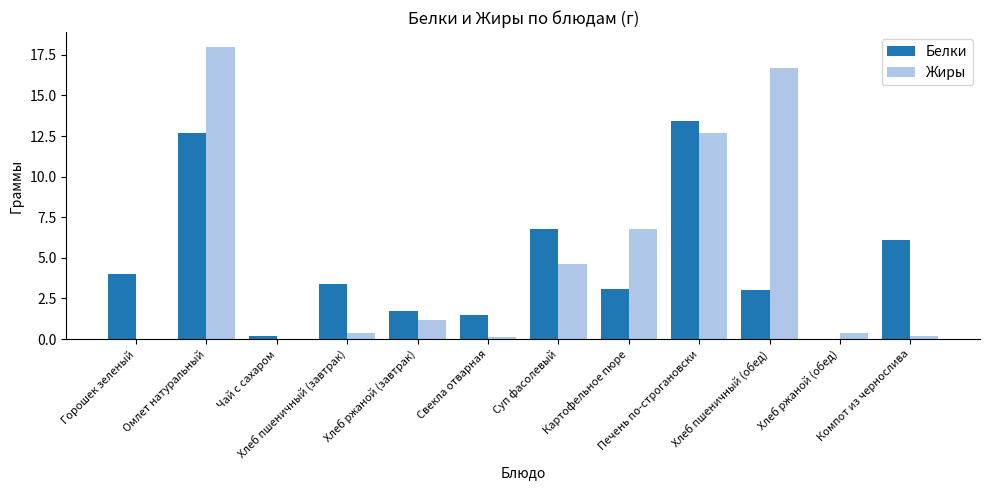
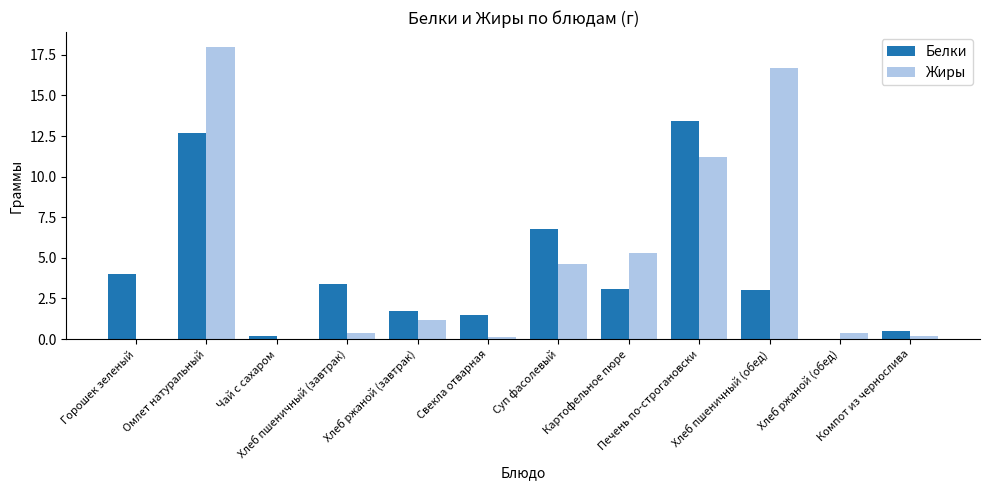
  {
    "Белки": {
      "Горошек зеленый": 4.0,
      "Омлет натуральный": 12.7,
      "Чай с сахаром": 0.2,
      "Хлеб пшеничный (завтрак)": 3.4,
      "Хлеб ржаной (завтрак)": 1.7,
      "Свекла отварная": 1.5,
      "Суп фасолевый": 6.8,
      "Картофельное пюре": 3.1,
      "Печень по-строгановски": 13.4,
      "Хлеб пшеничный (обед)": 3.0,
      "Хлеб ржаной (обед)": 0.0,
-     "Компот из чернослива": 6.1
+     "Компот из чернослива": 0.5
    },
    "Жиры": {
      "Горошек зеленый": 0.0,
      "Омлет натуральный": 18.0,
      "Чай с сахаром": 0.0,
      "Хлеб пшеничный (завтрак)": 0.4,
      "Хлеб ржаной (завтрак)": 1.2,
      "Суп фасолевый": 4.6,
-     "Картофельное пюре": 6.8,
-     "Печень по-строгановски": 12.7,
+     "Картофельное пюре": 5.3,
+     "Печень по-строгановски": 11.2,
      "Хлеб пшеничный (обед)": 16.7,
      "Хлеб ржаной (обед)": 0.4,
      "Компот из чернослива": 0.2
    }
  }
